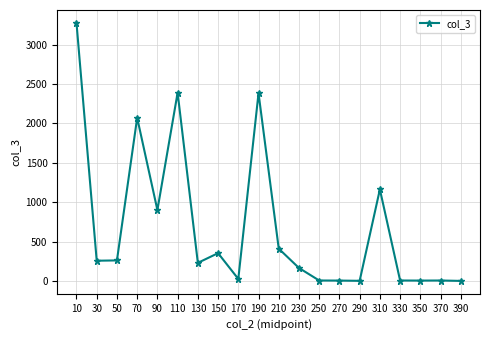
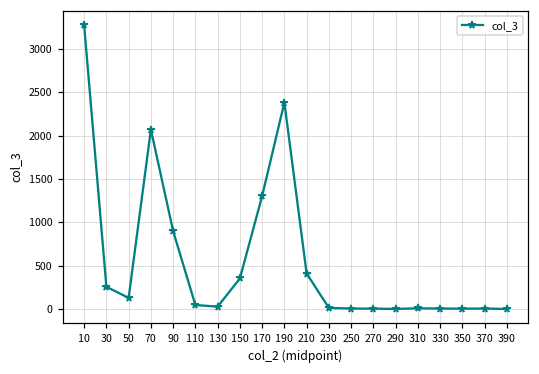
  {
    "10": 3300,
    "30": 300,
-   "50": 300,
+   "50": 100,
    "70": 2100,
    "90": 900,
-   "110": 2400,
-   "130": 200,
+   "110": 0,
+   "130": 0,
    "150": 400,
-   "170": 0,
+   "170": 1300,
    "190": 2400,
    "210": 400,
-   "230": 200,
+   "230": 0,
    "250": 0,
    "270": 0,
    "290": 0,
-   "310": 1200,
+   "310": 0,
    "330": 0,
    "350": 0,
    "370": 0,
    "390": 0
  }
